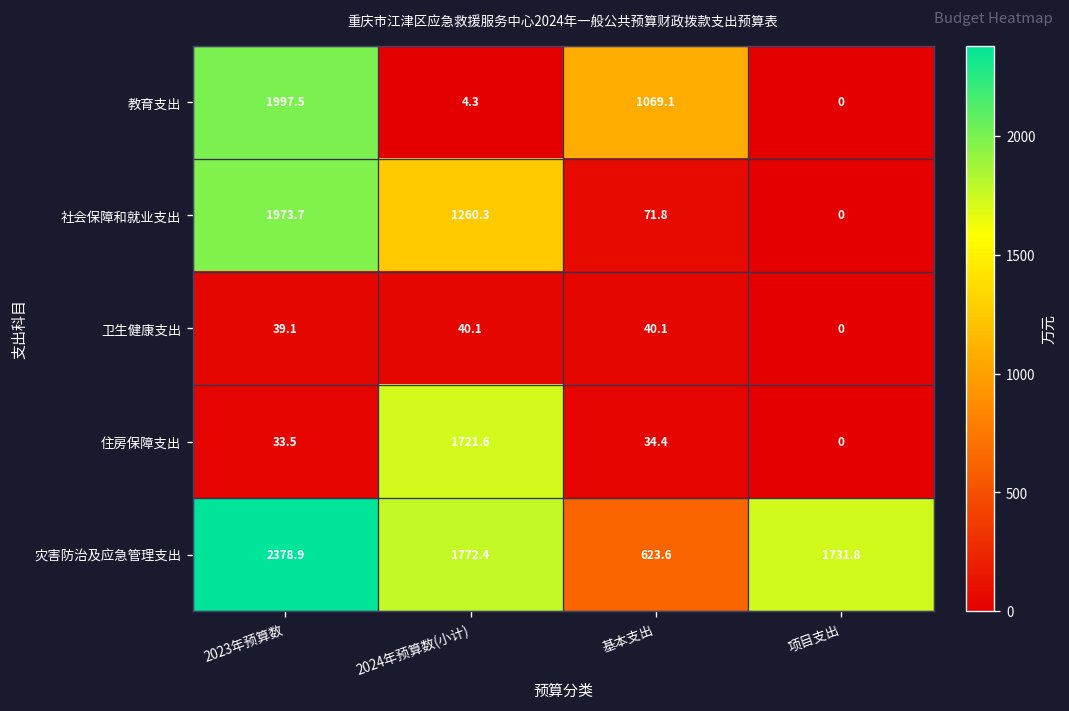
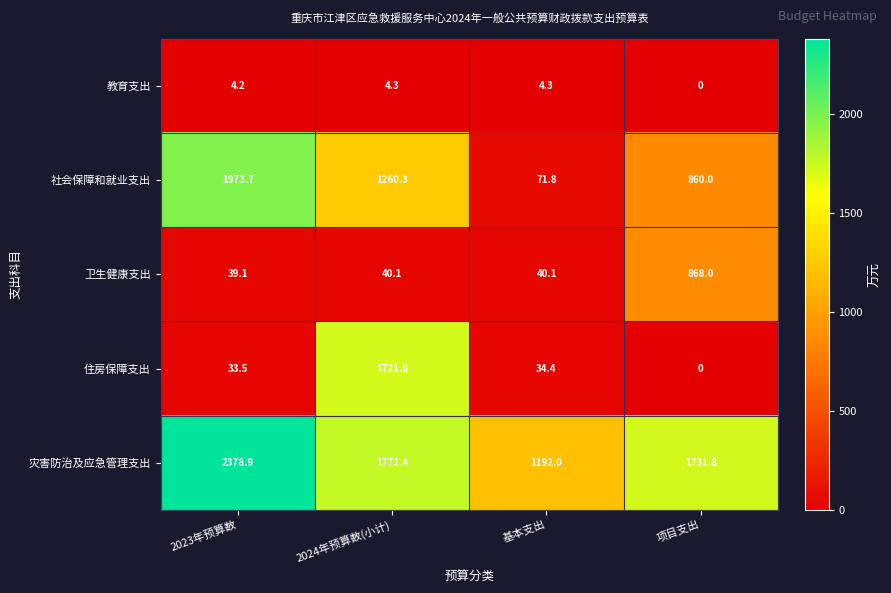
  {
    "教育支出": {
-     "2023年预算数": 1997.5,
+     "2023年预算数": 4.2,
      "2024年预算数(小计)": 4.3,
-     "基本支出": 1069.1,
+     "基本支出": 4.3,
      "项目支出": 0
    },
    "社会保障和就业支出": {
      "2023年预算数": 1973.7,
      "2024年预算数(小计)": 1260.3,
      "基本支出": 71.8,
-     "项目支出": 0
+     "项目支出": 860.0
    },
    "卫生健康支出": {
      "2023年预算数": 39.1,
      "2024年预算数(小计)": 40.1,
      "基本支出": 40.1,
-     "项目支出": 0
+     "项目支出": 868.0
    },
    "住房保障支出": {
      "2023年预算数": 33.5,
      "2024年预算数(小计)": 1721.6,
      "基本支出": 34.4,
      "项目支出": 0
    },
    "灾害防治及应急管理支出": {
      "2023年预算数": 2378.9,
      "2024年预算数(小计)": 1772.4,
-     "基本支出": 623.6,
+     "基本支出": 1192.0,
      "项目支出": 1731.8
    }
  }
